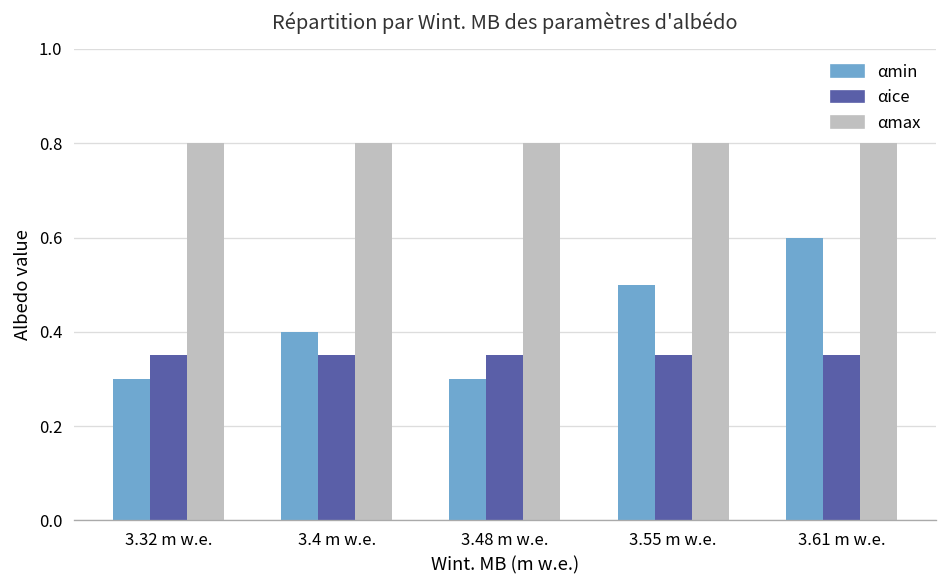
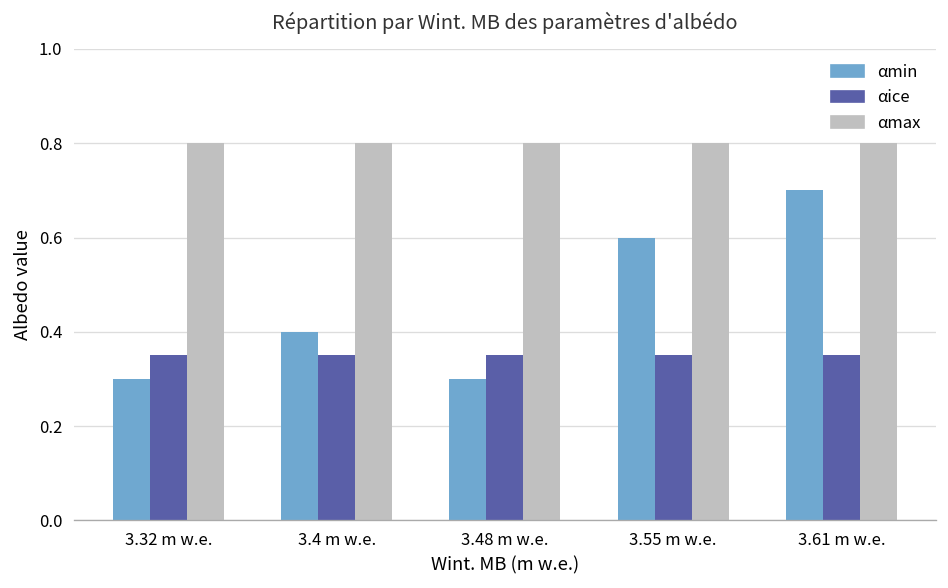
  {
    "αmin": {
      "3.32 m w.e.": 0.3,
      "3.4 m w.e.": 0.4,
      "3.48 m w.e.": 0.3,
-     "3.55 m w.e.": 0.5,
-     "3.61 m w.e.": 0.6
+     "3.55 m w.e.": 0.6,
+     "3.61 m w.e.": 0.7
    },
    "αice": {
      "3.32 m w.e.": 0.35,
      "3.4 m w.e.": 0.35,
      "3.48 m w.e.": 0.35,
      "3.55 m w.e.": 0.35,
      "3.61 m w.e.": 0.35
    },
    "αmax": {
      "3.32 m w.e.": 0.8,
      "3.4 m w.e.": 0.8,
      "3.48 m w.e.": 0.8,
      "3.55 m w.e.": 0.8,
      "3.61 m w.e.": 0.8
    }
  }
